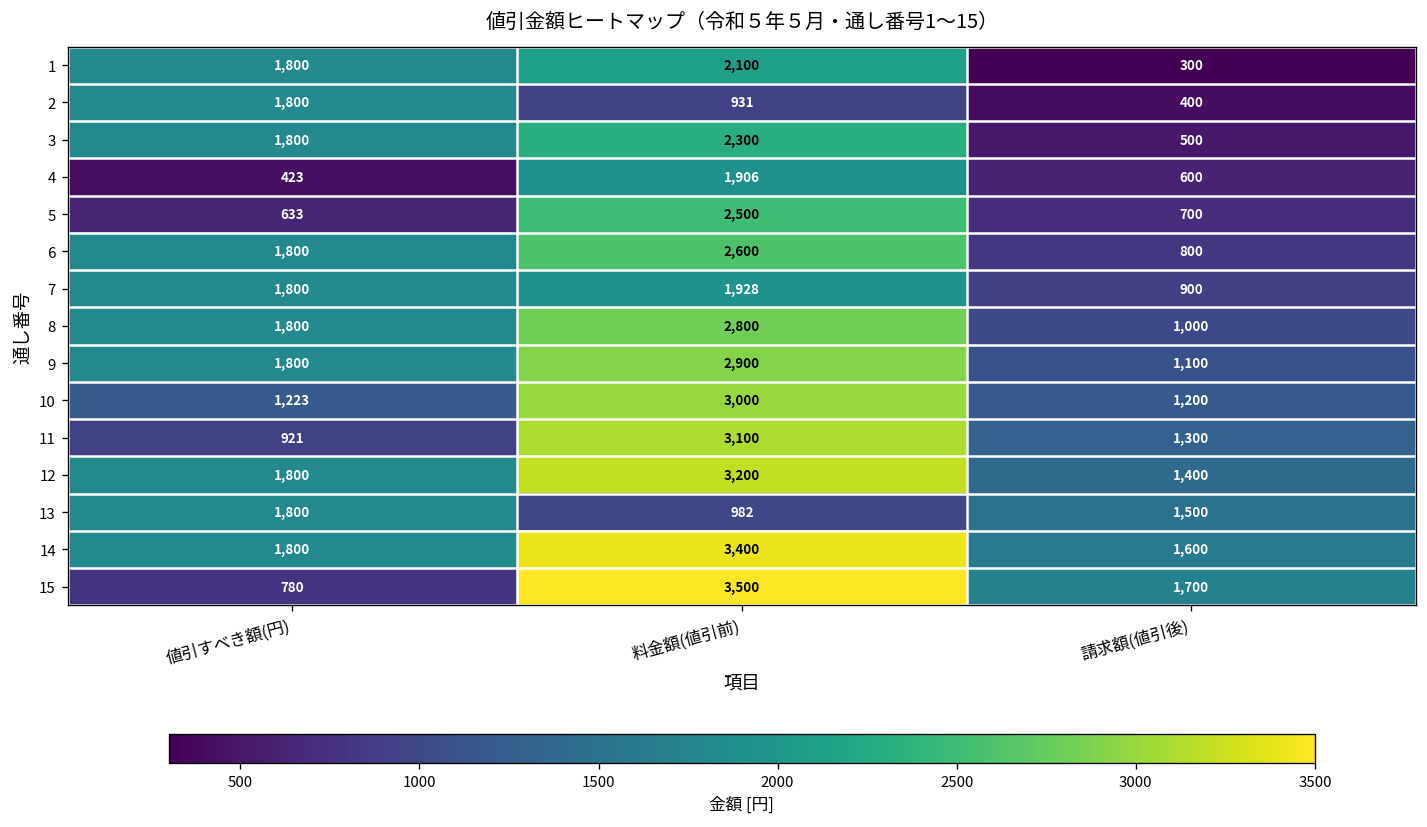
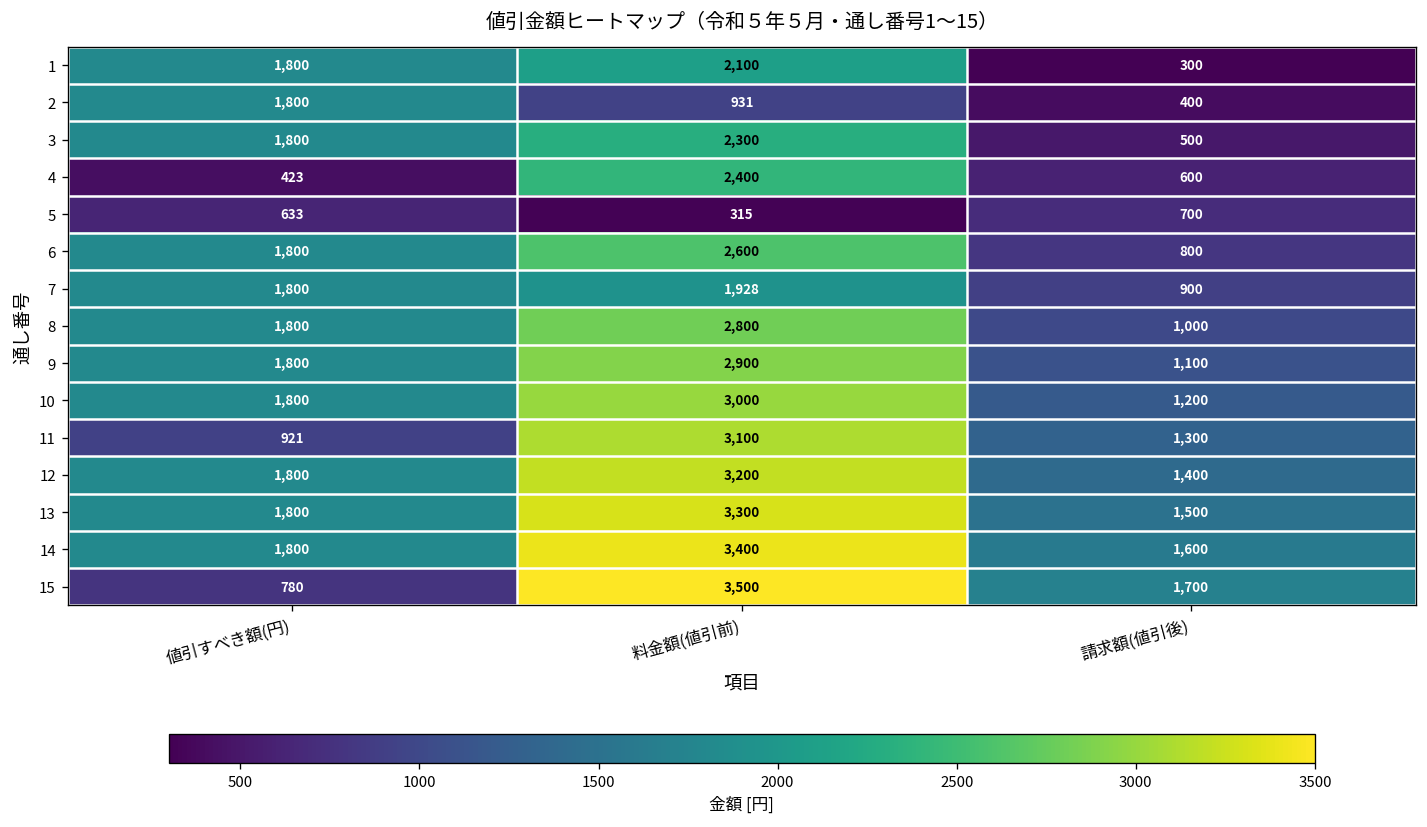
  {
    "1": {
      "値引すべき額(円)": "1,800",
      "料金額(値引前)": "2,100",
      "請求額(値引後)": "300"
    },
    "2": {
      "値引すべき額(円)": "1,800",
      "料金額(値引前)": "931",
      "請求額(値引後)": "400"
    },
    "3": {
      "値引すべき額(円)": "1,800",
      "料金額(値引前)": "2,300",
      "請求額(値引後)": "500"
    },
    "4": {
      "値引すべき額(円)": "423",
-     "料金額(値引前)": "1,906",
+     "料金額(値引前)": "2,400",
      "請求額(値引後)": "600"
    },
    "5": {
      "値引すべき額(円)": "633",
-     "料金額(値引前)": "2,500",
+     "料金額(値引前)": "315",
      "請求額(値引後)": "700"
    },
    "6": {
      "値引すべき額(円)": "1,800",
      "料金額(値引前)": "2,600",
      "請求額(値引後)": "800"
    },
    "7": {
      "値引すべき額(円)": "1,800",
      "料金額(値引前)": "1,928",
      "請求額(値引後)": "900"
    },
    "8": {
      "値引すべき額(円)": "1,800",
      "料金額(値引前)": "2,800",
      "請求額(値引後)": "1,000"
    },
    "9": {
      "値引すべき額(円)": "1,800",
      "料金額(値引前)": "2,900",
      "請求額(値引後)": "1,100"
    },
    "10": {
-     "値引すべき額(円)": "1,223",
+     "値引すべき額(円)": "1,800",
      "料金額(値引前)": "3,000",
      "請求額(値引後)": "1,200"
    },
    "11": {
      "値引すべき額(円)": "921",
      "料金額(値引前)": "3,100",
      "請求額(値引後)": "1,300"
    },
    "12": {
      "値引すべき額(円)": "1,800",
      "料金額(値引前)": "3,200",
      "請求額(値引後)": "1,400"
    },
    "13": {
      "値引すべき額(円)": "1,800",
-     "料金額(値引前)": "982",
+     "料金額(値引前)": "3,300",
      "請求額(値引後)": "1,500"
    },
    "14": {
      "値引すべき額(円)": "1,800",
      "料金額(値引前)": "3,400",
      "請求額(値引後)": "1,600"
    },
    "15": {
      "値引すべき額(円)": "780",
      "料金額(値引前)": "3,500",
      "請求額(値引後)": "1,700"
    }
  }
